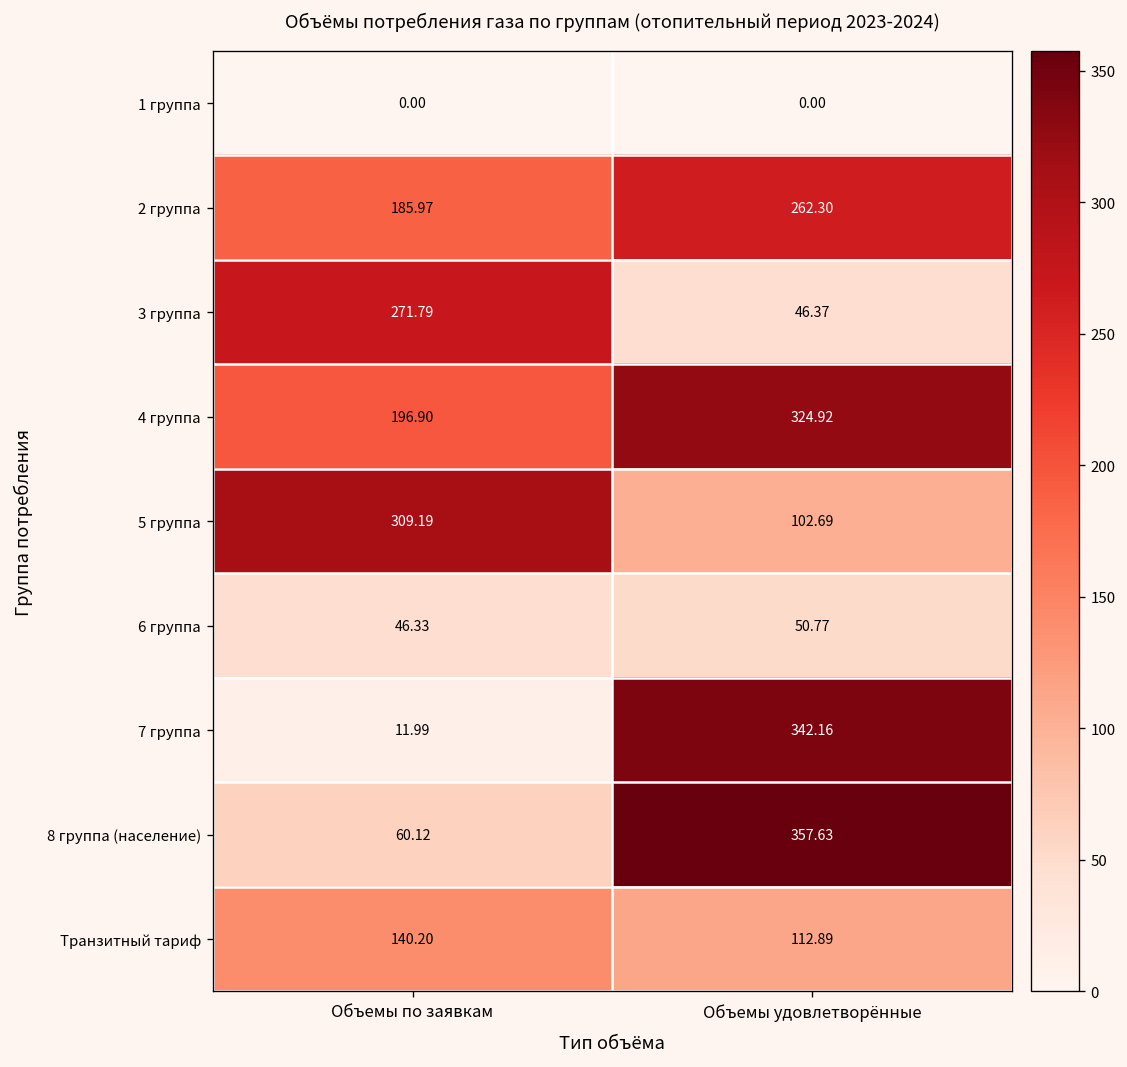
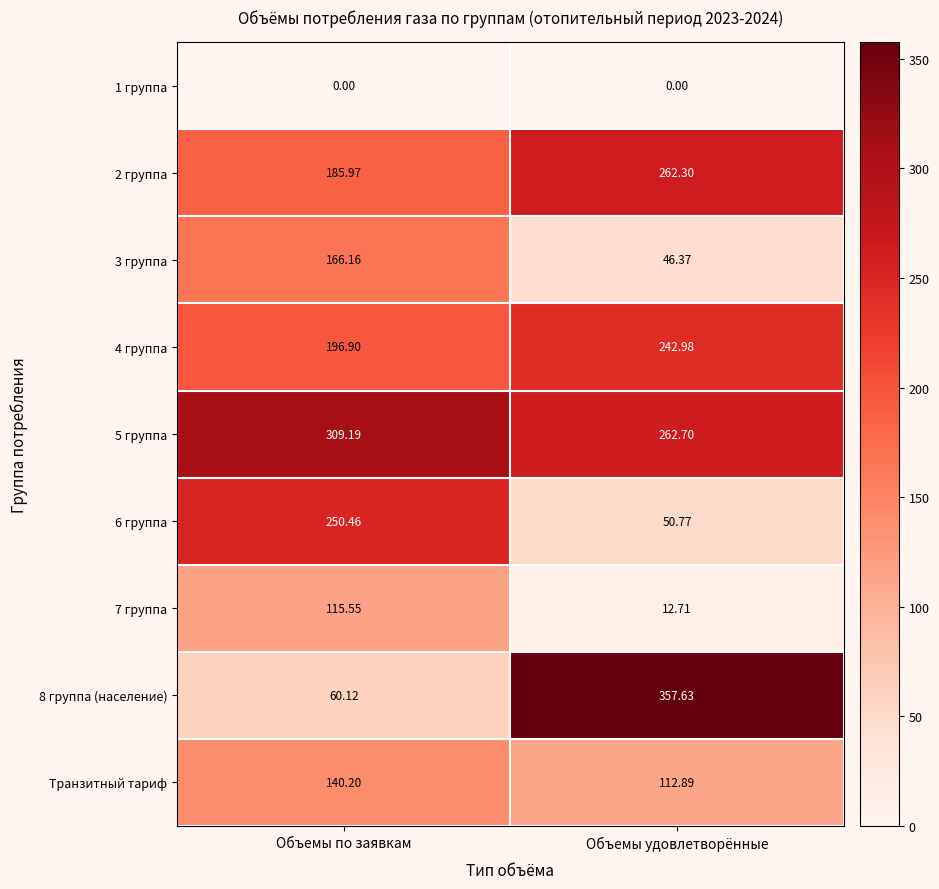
  {
    "1 группа": {
      "Объемы по заявкам": 0.00,
      "Объемы удовлетворённые": 0.00
    },
    "2 группа": {
      "Объемы по заявкам": 185.97,
      "Объемы удовлетворённые": 262.30
    },
    "3 группа": {
-     "Объемы по заявкам": 271.79,
+     "Объемы по заявкам": 166.16,
      "Объемы удовлетворённые": 46.37
    },
    "4 группа": {
      "Объемы по заявкам": 196.90,
-     "Объемы удовлетворённые": 324.92
+     "Объемы удовлетворённые": 242.98
    },
    "5 группа": {
      "Объемы по заявкам": 309.19,
-     "Объемы удовлетворённые": 102.69
+     "Объемы удовлетворённые": 262.70
    },
    "6 группа": {
-     "Объемы по заявкам": 46.33,
+     "Объемы по заявкам": 250.46,
      "Объемы удовлетворённые": 50.77
    },
    "7 группа": {
-     "Объемы по заявкам": 11.99,
-     "Объемы удовлетворённые": 342.16
+     "Объемы по заявкам": 115.55,
+     "Объемы удовлетворённые": 12.71
    },
    "8 группа (население)": {
      "Объемы по заявкам": 60.12,
      "Объемы удовлетворённые": 357.63
    },
    "Транзитный тариф": {
      "Объемы по заявкам": 140.20,
      "Объемы удовлетворённые": 112.89
    }
  }
